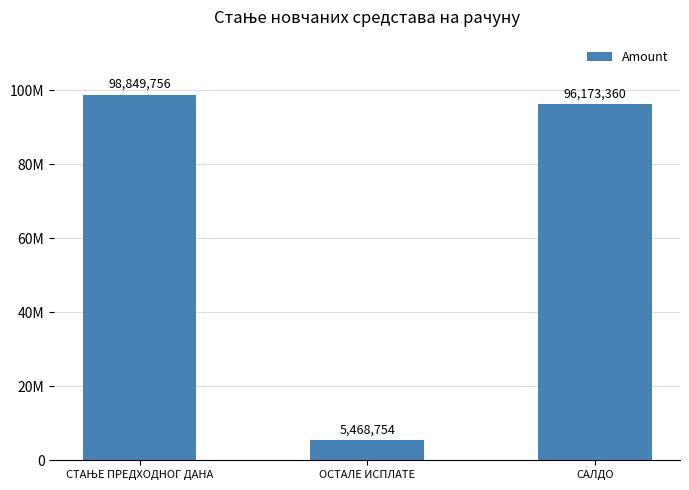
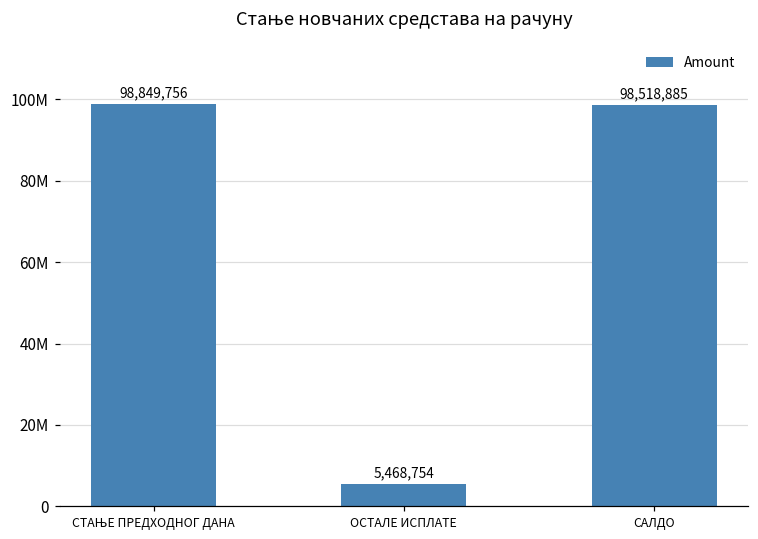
  {
    "СТАЊЕ ПРЕДХОДНОГ ДАНА": "98,849,756",
    "ОСТАЛЕ ИСПЛАТЕ": "5,468,754",
-   "САЛДО": "96,173,360"
+   "САЛДО": "98,518,885"
  }
